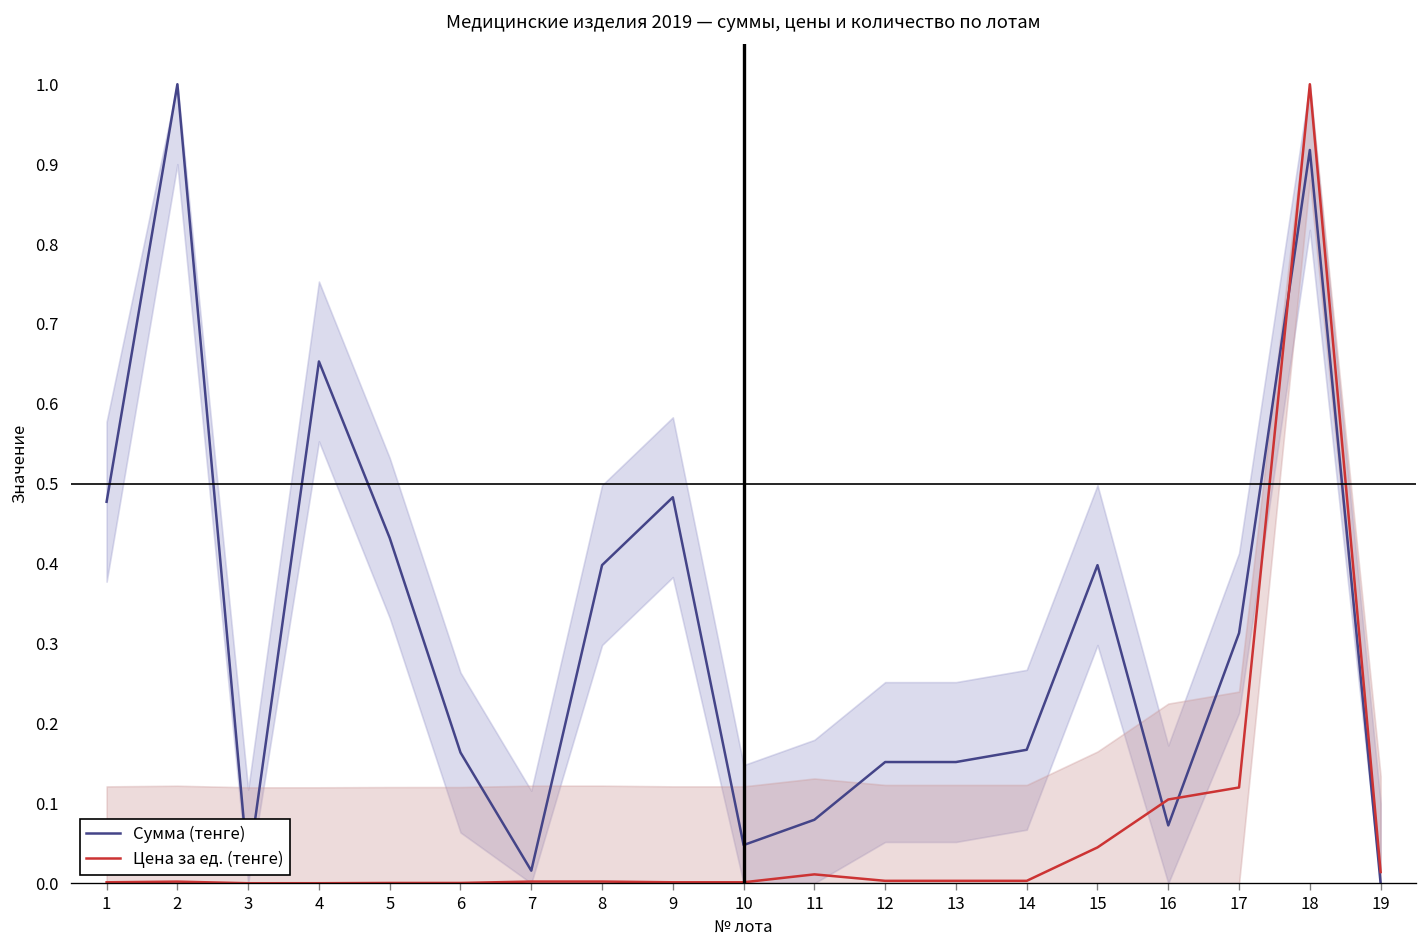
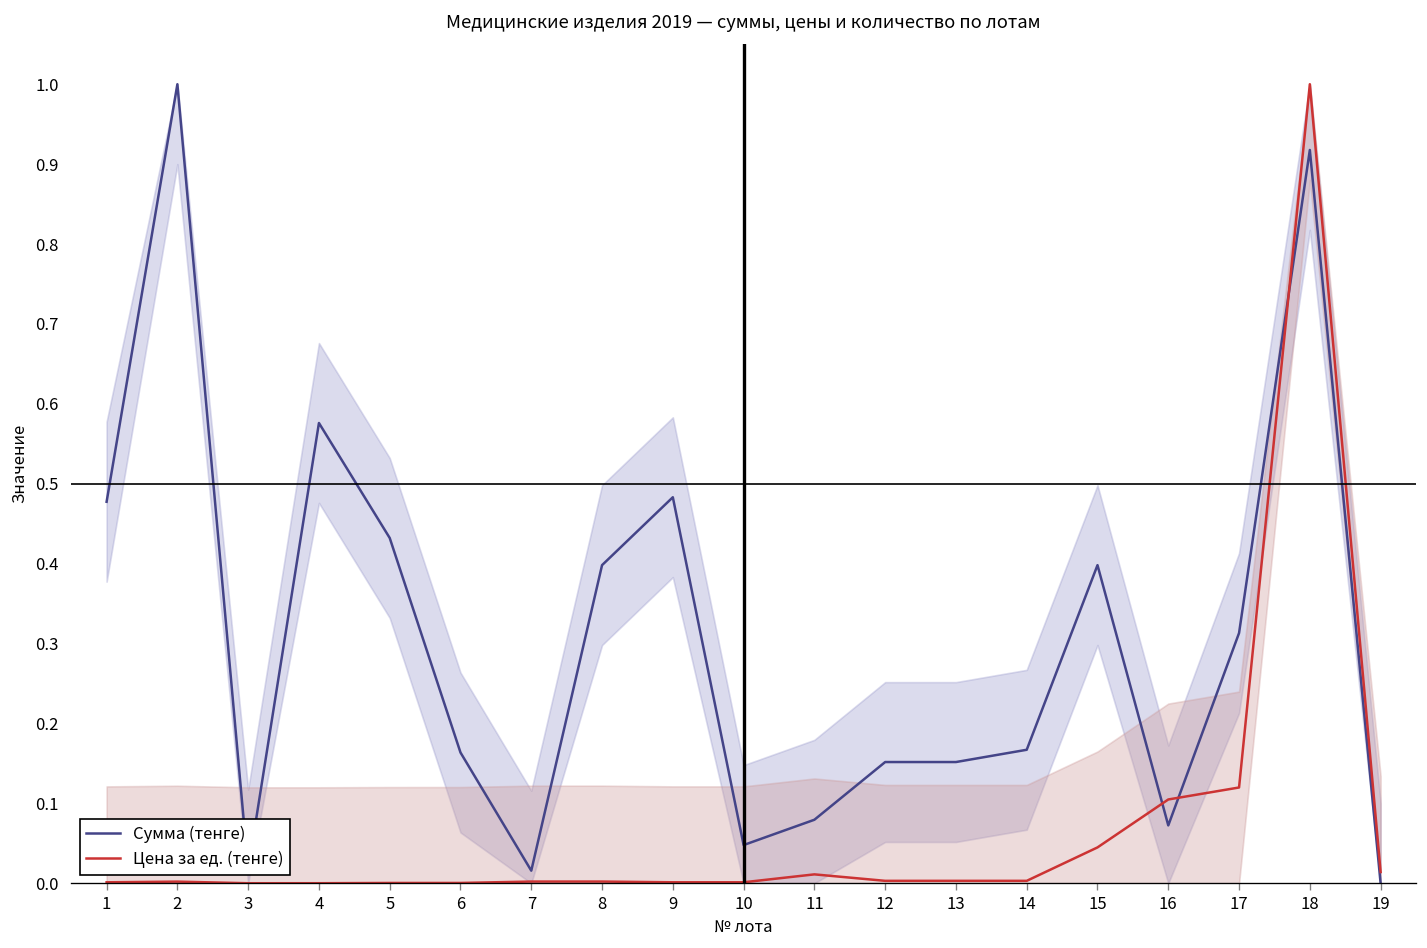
  {
    "Сумма (тенге)": {
      "1": 0.48,
-     "4": 0.65,
+     "4": 0.58,
      "5": 0.43,
      "6": 0.16,
      "7": 0.02,
      "8": 0.40,
      "9": 0.48,
      "10": 0.05,
      "11": 0.08,
      "12": 0.15,
      "13": 0.15,
      "14": 0.17,
      "15": 0.40,
      "16": 0.07,
      "17": 0.31,
      "18": 0.92,
      "19": 0.00
    },
    "Цена за ед. (тенге)": {
      "1": 0.00,
      "2": 0.00,
      "3": 0.00,
      "4": 0.00,
      "5": 0.00,
      "6": 0.00,
      "7": 0.00,
      "8": 0.00,
      "9": 0.00,
      "10": 0.00,
      "11": 0.01,
      "12": 0.00,
      "13": 0.00,
      "14": 0.00,
      "15": 0.04,
      "16": 0.10,
      "17": 0.12,
      "19": 0.01
    }
  }
